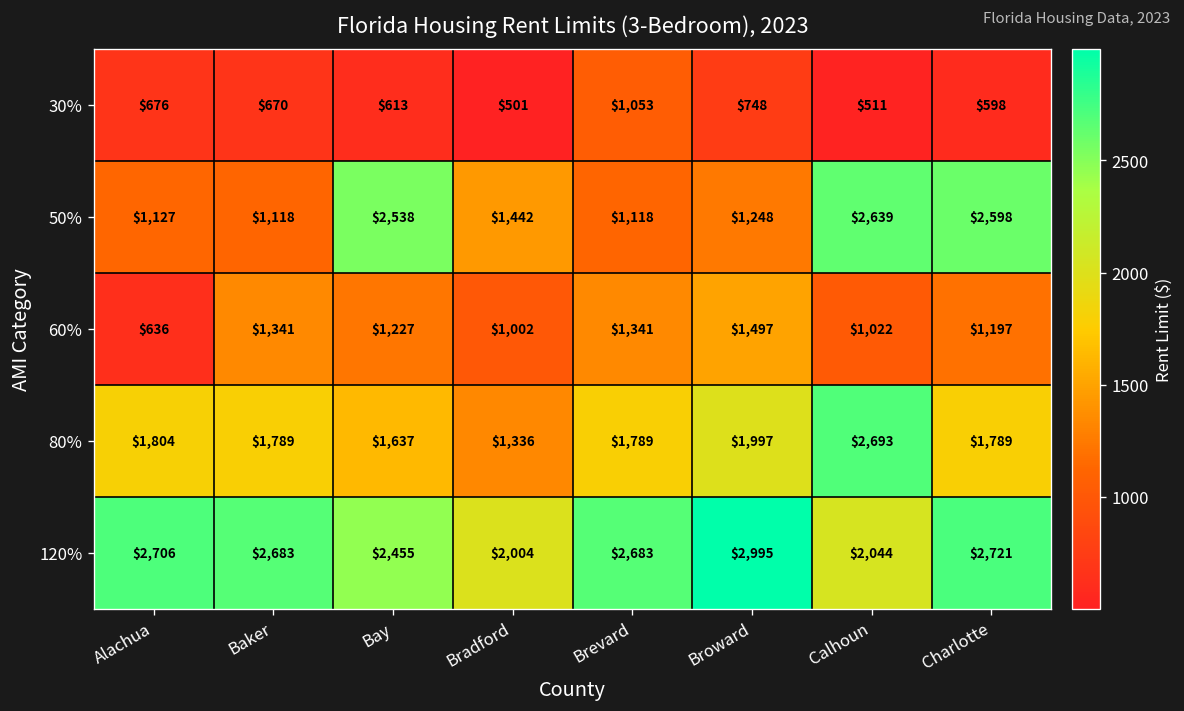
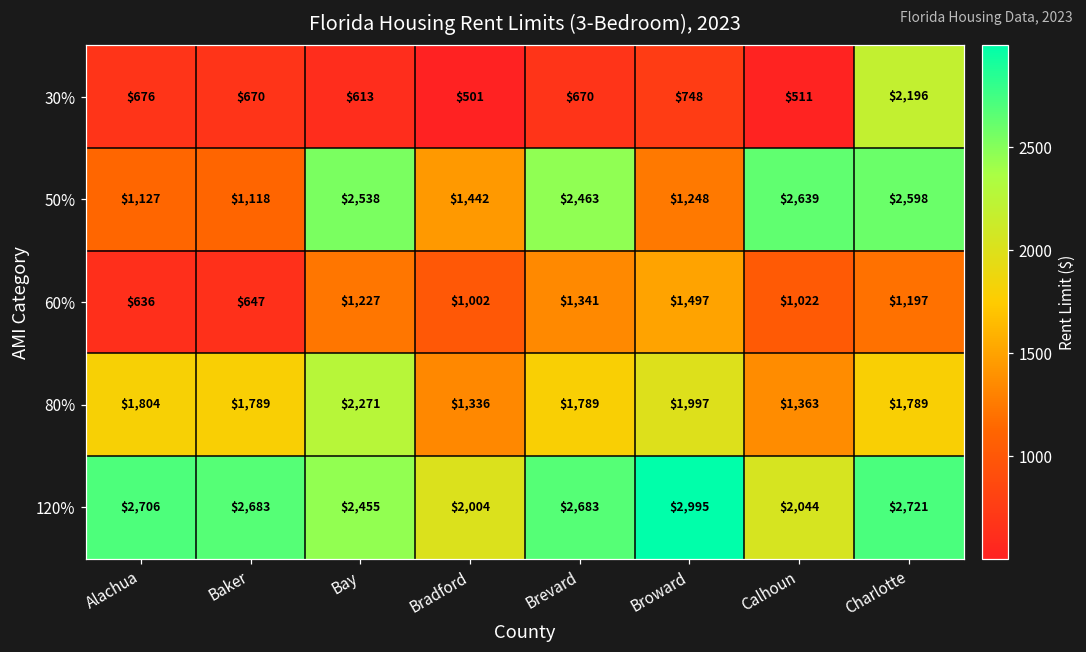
  {
    "30%": {
      "Alachua": "$676",
      "Baker": "$670",
      "Bay": "$613",
      "Bradford": "$501",
-     "Brevard": "$1,053",
+     "Brevard": "$670",
      "Broward": "$748",
      "Calhoun": "$511",
-     "Charlotte": "$598"
+     "Charlotte": "$2,196"
    },
    "50%": {
      "Alachua": "$1,127",
      "Baker": "$1,118",
      "Bay": "$2,538",
      "Bradford": "$1,442",
-     "Brevard": "$1,118",
+     "Brevard": "$2,463",
      "Broward": "$1,248",
      "Calhoun": "$2,639",
      "Charlotte": "$2,598"
    },
    "60%": {
      "Alachua": "$636",
-     "Baker": "$1,341",
+     "Baker": "$647",
      "Bay": "$1,227",
      "Bradford": "$1,002",
      "Brevard": "$1,341",
      "Broward": "$1,497",
      "Calhoun": "$1,022",
      "Charlotte": "$1,197"
    },
    "80%": {
      "Alachua": "$1,804",
      "Baker": "$1,789",
-     "Bay": "$1,637",
+     "Bay": "$2,271",
      "Bradford": "$1,336",
      "Brevard": "$1,789",
      "Broward": "$1,997",
-     "Calhoun": "$2,693",
+     "Calhoun": "$1,363",
      "Charlotte": "$1,789"
    },
    "120%": {
      "Alachua": "$2,706",
      "Baker": "$2,683",
      "Bay": "$2,455",
      "Bradford": "$2,004",
      "Brevard": "$2,683",
      "Broward": "$2,995",
      "Calhoun": "$2,044",
      "Charlotte": "$2,721"
    }
  }
